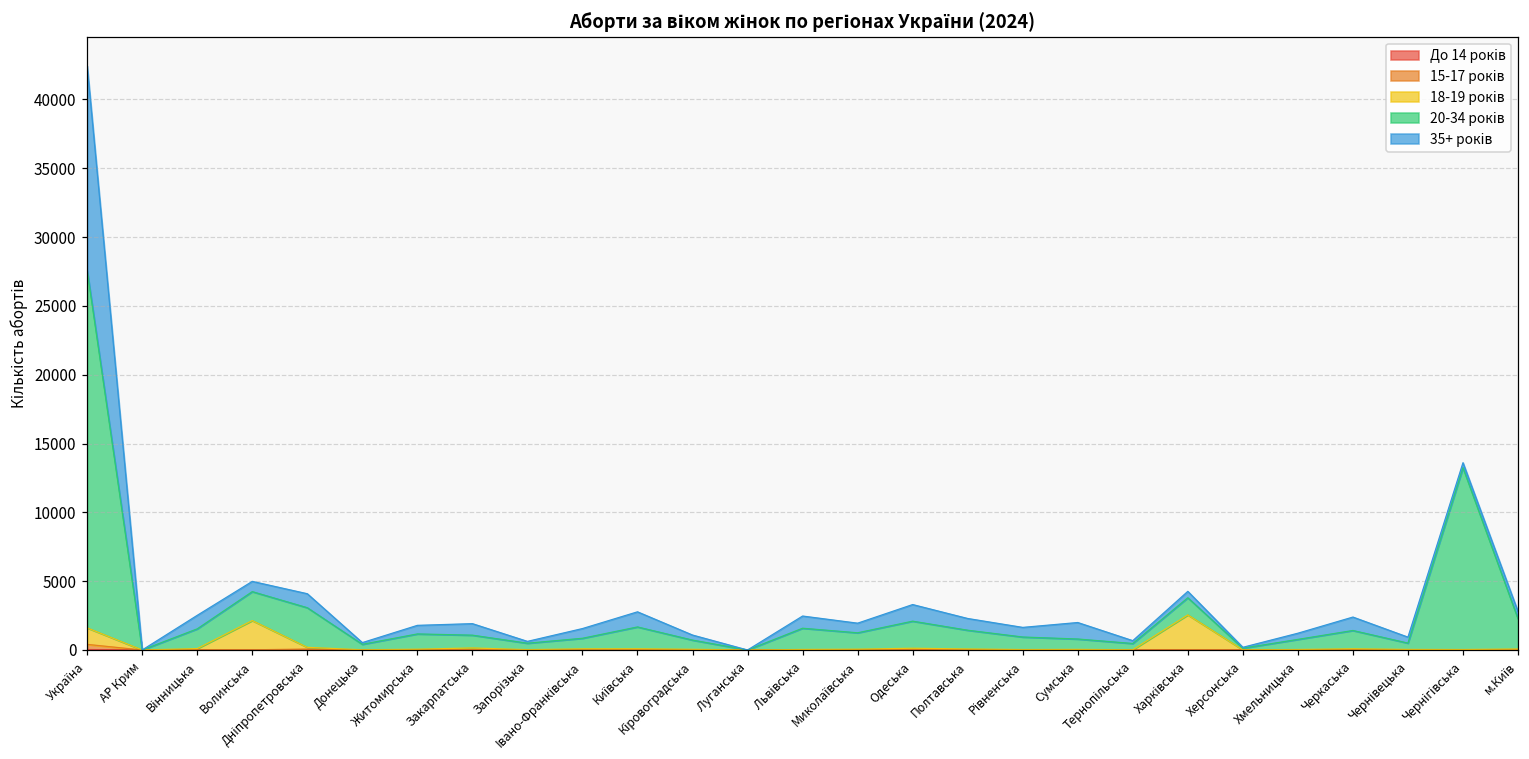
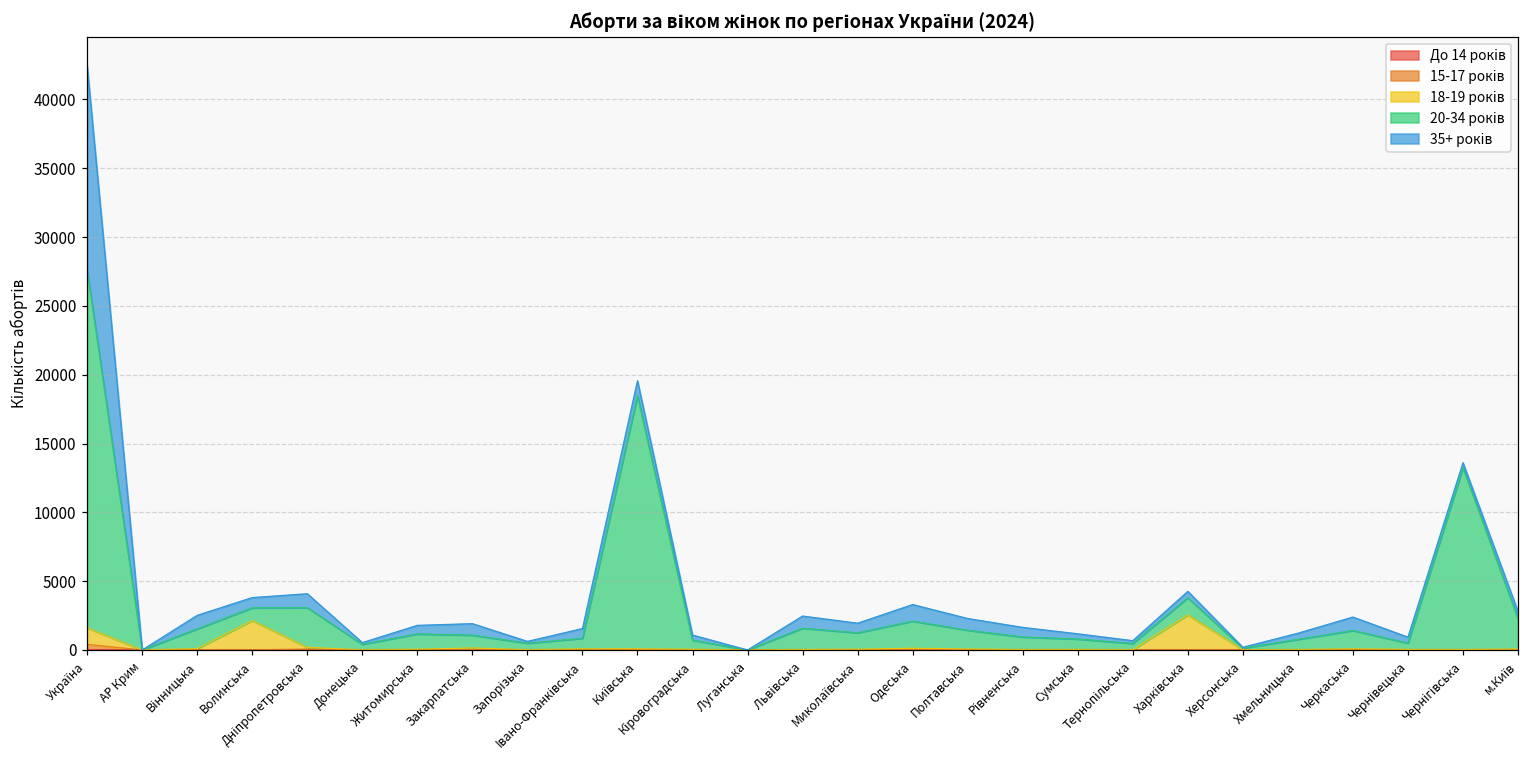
  {
    "18-19 років": {
      "Україна": 1200,
      "Волинська": 2100,
      "Харківська": 2500
    },
    "20-34 років": {
      "Україна": 26000,
      "Вінницька": 1400,
-     "Волинська": 2100,
+     "Волинська": 900,
      "Дніпропетровська": 2900,
      "Житомирська": 1100,
      "Закарпатська": 900,
      "Івано-Франківська": 800,
-     "Київська": 1600,
+     "Київська": 18400,
      "Кіровоградська": 700,
      "Львівська": 1500,
      "Миколаївська": 1200,
      "Одеська": 2000,
      "Полтавська": 1400,
      "Рівненська": 900,
      "Сумська": 800,
      "Тернопільська": 500,
      "Харківська": 1200,
      "Хмельницька": 700,
      "Черкаська": 1300,
      "Чернівецька": 500,
      "Чернігівська": 13200,
      "м.Київ": 2200
    },
    "35+ років": {
      "Україна": 14800,
      "Вінницька": 1000,
      "Волинська": 700,
      "Дніпропетровська": 1000,
      "Житомирська": 600,
      "Закарпатська": 800,
      "Івано-Франківська": 700,
      "Київська": 1100,
      "Кіровоградська": 400,
      "Львівська": 900,
      "Миколаївська": 700,
      "Одеська": 1200,
      "Полтавська": 900,
      "Рівненська": 700,
-     "Сумська": 1200,
+     "Сумська": 400,
      "Тернопільська": 200,
      "Харківська": 500,
      "Хмельницька": 400,
      "Черкаська": 1000,
      "Чернівецька": 400,
      "Чернігівська": 400,
      "м.Київ": 500
    }
  }
